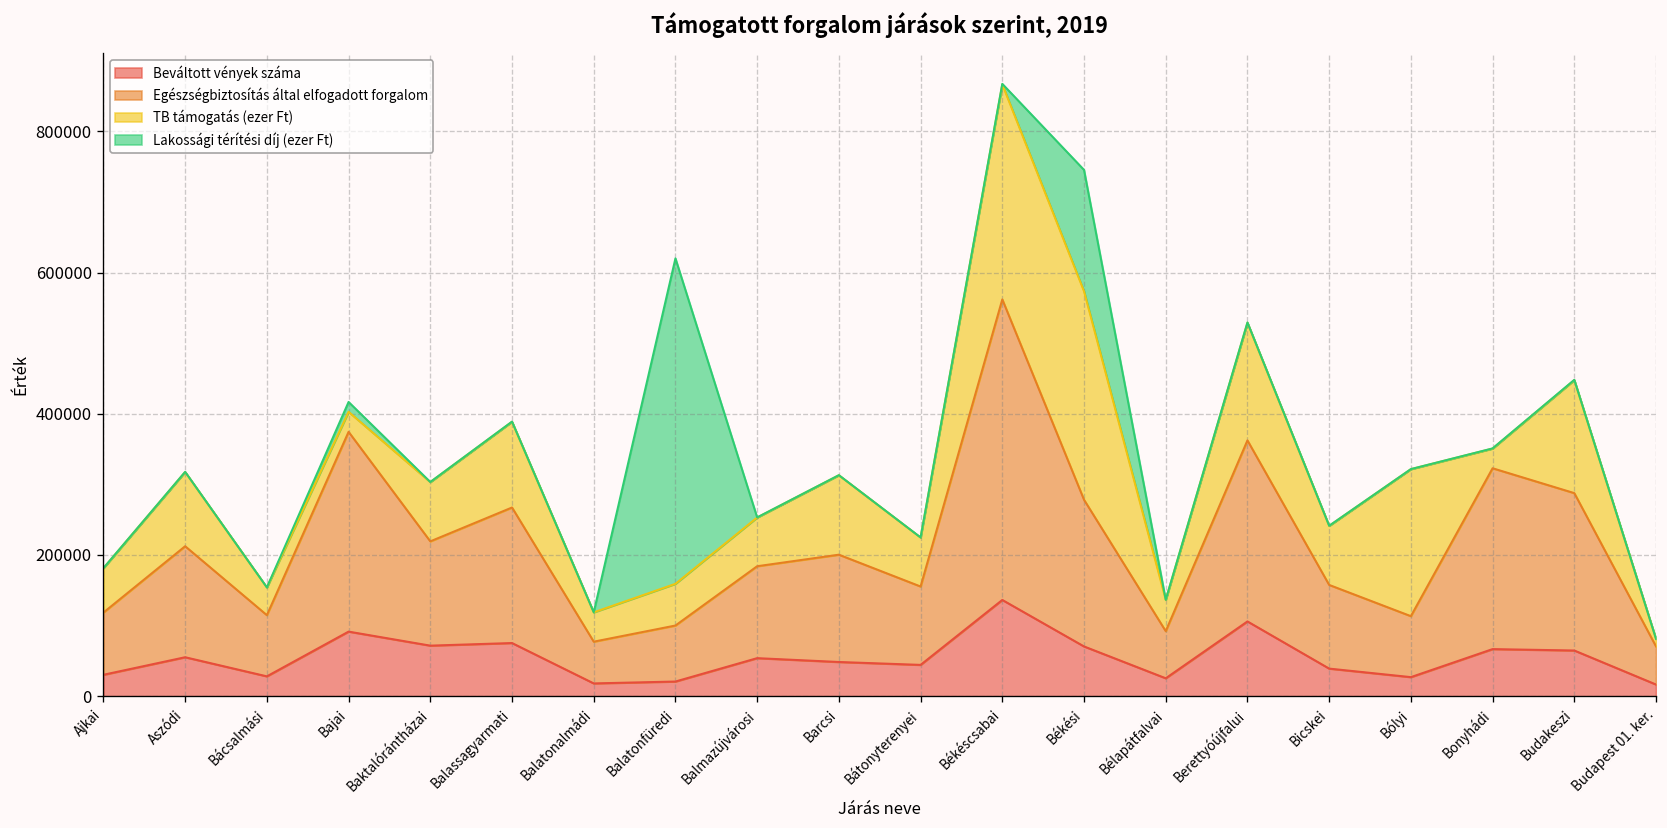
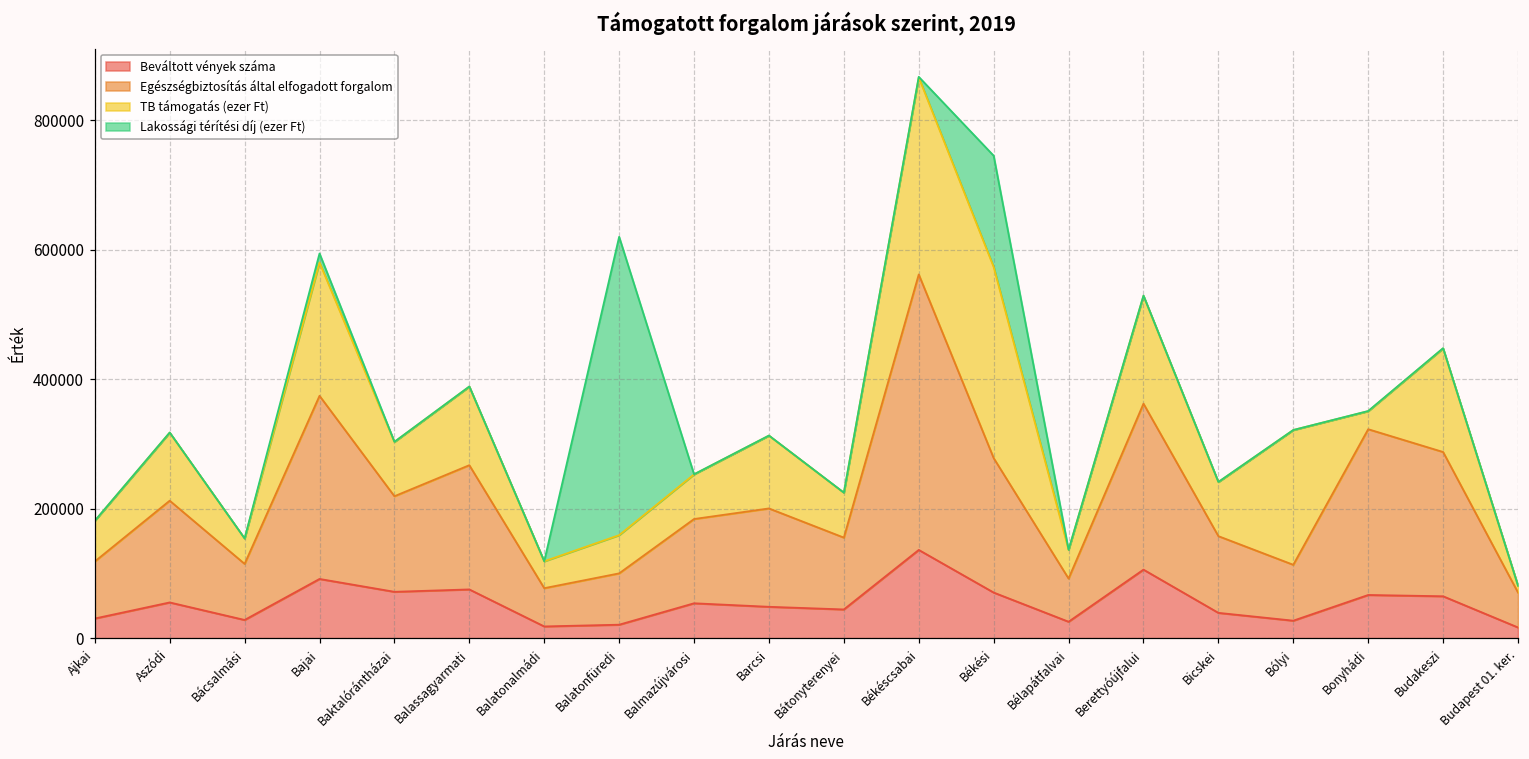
  {
    "TB támogatás (ezer Ft)": {
-     "Bajai": 30000,
+     "Bajai": 210000,
      "Balatonfüredi": 60000,
      "Békési": 300000
    },
    "Lakossági térítési díj (ezer Ft)": {
      "Bajai": 10000,
      "Balatonfüredi": 460000,
      "Békési": 170000
    }
  }
